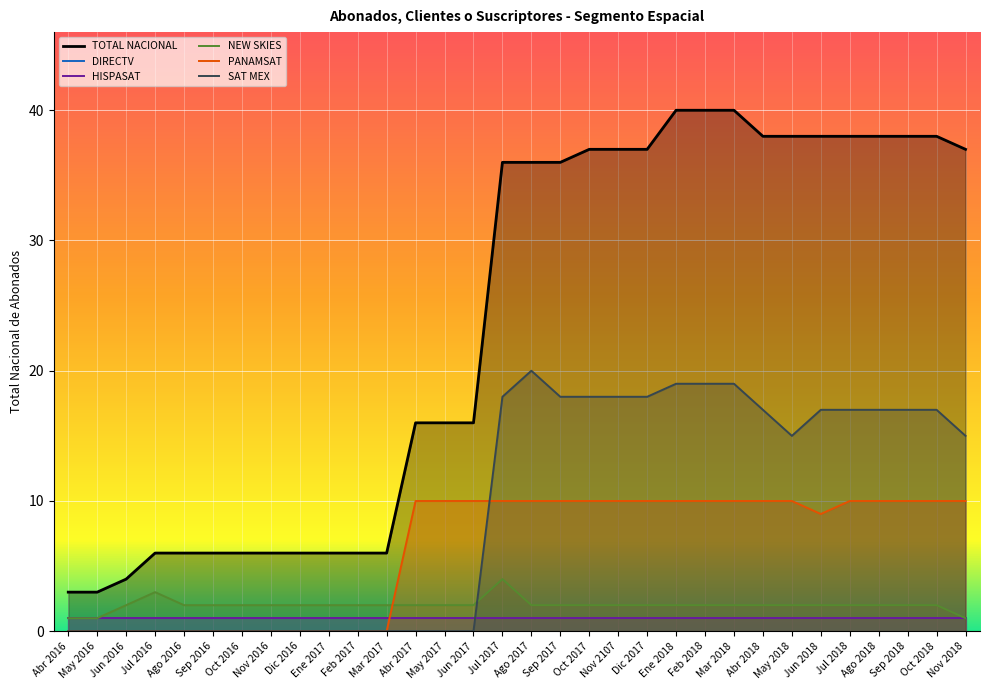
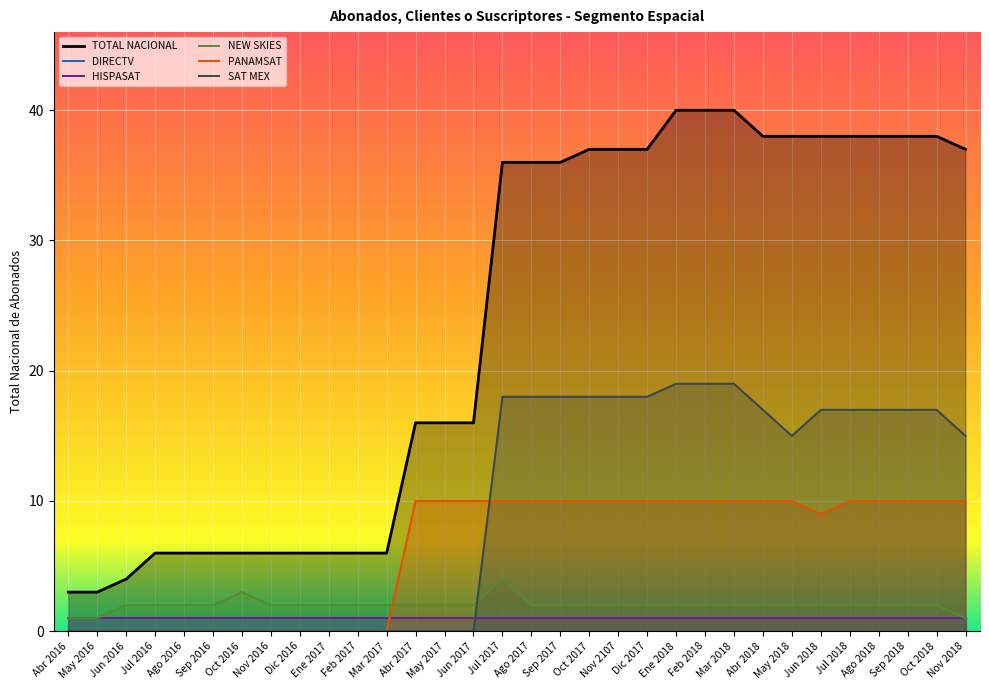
  {
    "TOTAL NACIONAL": {
      "Abr 2016": 3,
      "May 2016": 3,
      "Jun 2016": 4,
      "Jul 2016": 6,
      "Ago 2016": 6,
      "Sep 2016": 6,
      "Oct 2016": 6,
      "Nov 2016": 6,
      "Dic 2016": 6,
      "Ene 2017": 6,
      "Feb 2017": 6,
      "Mar 2017": 6,
      "Abr 2017": 16,
      "May 2017": 16,
      "Jun 2017": 16,
      "Jul 2017": 36,
      "Ago 2017": 36,
      "Sep 2017": 36,
      "Oct 2017": 37,
      "Nov 2107": 37,
      "Dic 2017": 37,
      "Ene 2018": 40,
      "Feb 2018": 40,
      "Mar 2018": 40,
      "Abr 2018": 38,
      "May 2018": 38,
      "Jun 2018": 38,
      "Jul 2018": 38,
      "Ago 2018": 38,
      "Sep 2018": 38,
      "Oct 2018": 38,
      "Nov 2018": 37
    },
    "HISPASAT": {
      "Jun 2016": 1,
      "Jul 2016": 1,
      "Ago 2016": 1,
      "Sep 2016": 1,
      "Oct 2016": 1,
      "Nov 2016": 1,
      "Dic 2016": 1,
      "Ene 2017": 1,
      "Feb 2017": 1,
      "Mar 2017": 1,
      "Abr 2017": 1,
      "May 2017": 1,
      "Jun 2017": 1,
      "Jul 2017": 1,
      "Ago 2017": 1,
      "Sep 2017": 1,
      "Oct 2017": 1,
      "Nov 2107": 1,
      "Dic 2017": 1,
      "Ene 2018": 1,
      "Feb 2018": 1,
      "Mar 2018": 1,
      "Abr 2018": 1,
      "May 2018": 1,
      "Jun 2018": 1,
      "Jul 2018": 1,
      "Ago 2018": 1,
      "Sep 2018": 1,
      "Oct 2018": 1
    },
    "NEW SKIES": {
      "Jun 2016": 2,
-     "Jul 2016": 3,
+     "Jul 2016": 2,
      "Ago 2016": 2,
      "Sep 2016": 2,
-     "Oct 2016": 2,
+     "Oct 2016": 3,
      "Nov 2016": 2,
      "Dic 2016": 2,
      "Ene 2017": 2,
      "Feb 2017": 2,
      "Mar 2017": 2,
      "Abr 2017": 2,
      "May 2017": 2,
      "Jun 2017": 2,
      "Jul 2017": 4,
      "Ago 2017": 2,
      "Sep 2017": 2,
      "Oct 2017": 2,
      "Nov 2107": 2,
      "Dic 2017": 2,
      "Ene 2018": 2,
      "Feb 2018": 2,
      "Mar 2018": 2,
      "Abr 2018": 2,
      "May 2018": 2,
      "Jun 2018": 2,
      "Jul 2018": 2,
      "Ago 2018": 2,
      "Sep 2018": 2,
      "Oct 2018": 2
    },
    "PANAMSAT": {
      "Abr 2017": 10,
      "May 2017": 10,
      "Jun 2017": 10,
      "Jul 2017": 10,
      "Ago 2017": 10,
      "Sep 2017": 10,
      "Oct 2017": 10,
      "Nov 2107": 10,
      "Dic 2017": 10,
      "Ene 2018": 10,
      "Feb 2018": 10,
      "Mar 2018": 10,
      "Abr 2018": 10,
      "May 2018": 10,
      "Jun 2018": 9,
      "Jul 2018": 10,
      "Ago 2018": 10,
      "Sep 2018": 10,
      "Oct 2018": 10,
      "Nov 2018": 10
    },
    "SAT MEX": {
      "Abr 2017": 0,
      "May 2017": 0,
      "Jun 2017": 0,
      "Jul 2017": 18,
-     "Ago 2017": 20,
+     "Ago 2017": 18,
      "Sep 2017": 18,
      "Oct 2017": 18,
      "Nov 2107": 18,
      "Dic 2017": 18,
      "Ene 2018": 19,
      "Feb 2018": 19,
      "Mar 2018": 19,
      "Abr 2018": 17,
      "May 2018": 15,
      "Jun 2018": 17,
      "Jul 2018": 17,
      "Ago 2018": 17,
      "Sep 2018": 17,
      "Oct 2018": 17,
      "Nov 2018": 15
    }
  }
